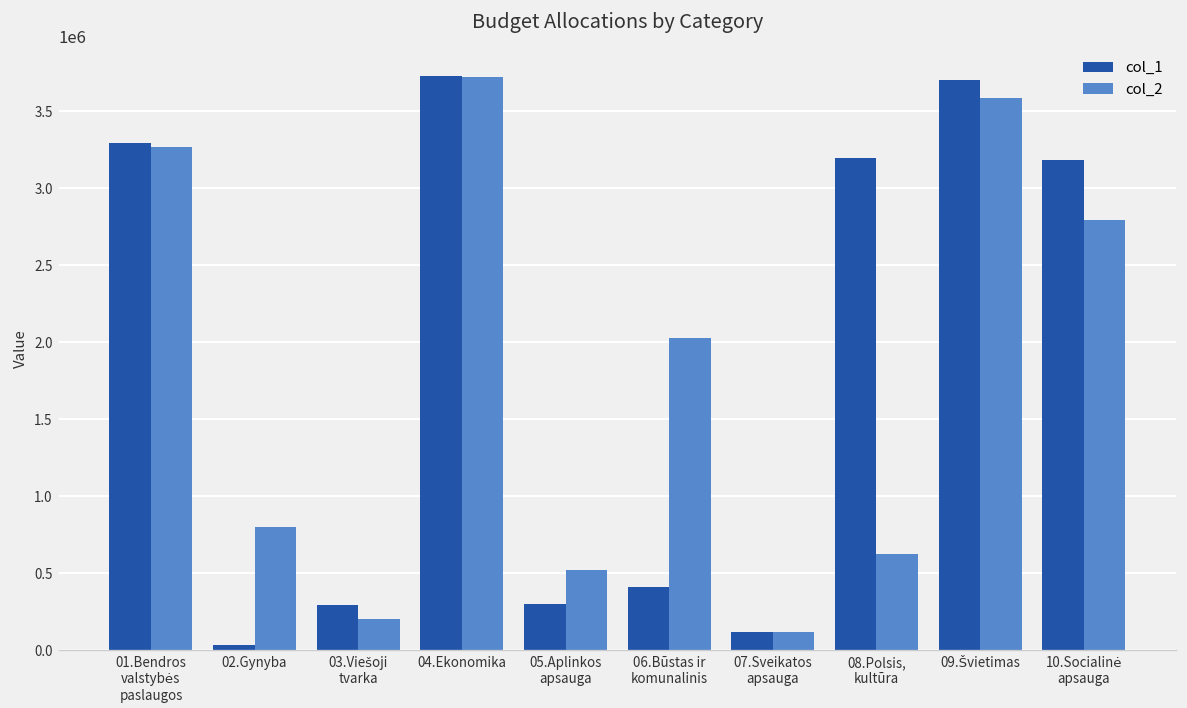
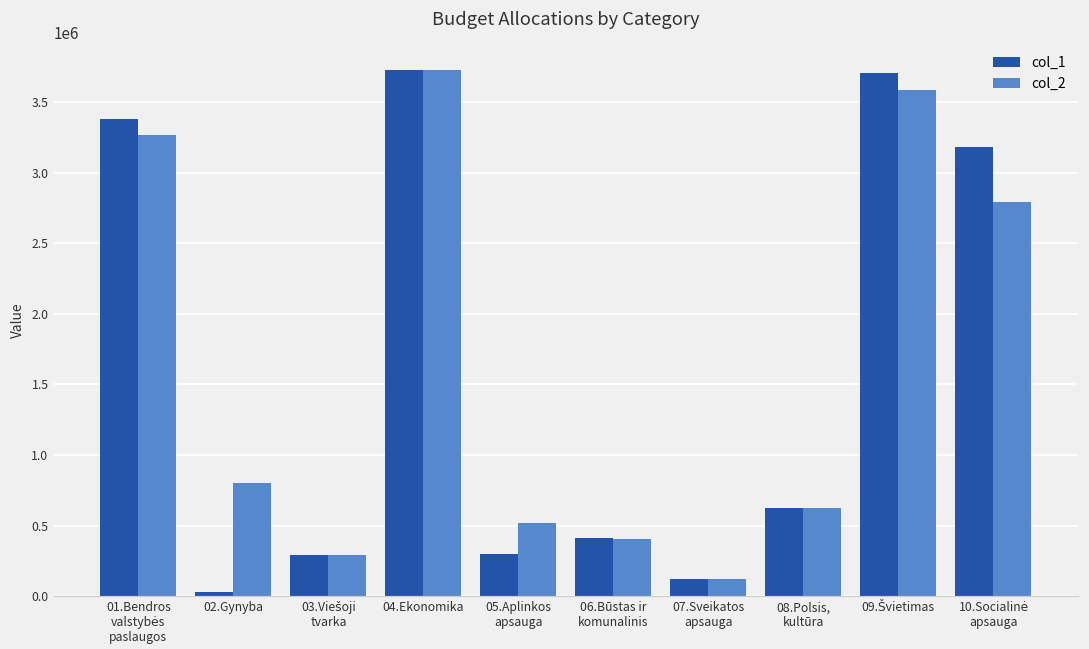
  {
    "col_1": {
-     "01.Bendros valstybės paslaugos": 3300000,
+     "01.Bendros valstybės paslaugos": 3380000,
      "02.Gynyba": 30000,
      "03.Viešoji tvarka": 290000,
      "04.Ekonomika": 3730000,
      "05.Aplinkos apsauga": 300000,
      "06.Būstas ir komunalinis": 410000,
      "07.Sveikatos apsauga": 120000,
-     "08.Polsis, kultūra": 3200000,
+     "08.Polsis, kultūra": 620000,
      "09.Švietimas": 3700000,
      "10.Socialinė apsauga": 3180000
    },
    "col_2": {
      "01.Bendros valstybės paslaugos": 3270000,
      "02.Gynyba": 800000,
-     "03.Viešoji tvarka": 210000,
+     "03.Viešoji tvarka": 290000,
      "04.Ekonomika": 3720000,
      "05.Aplinkos apsauga": 520000,
-     "06.Būstas ir komunalinis": 2030000,
+     "06.Būstas ir komunalinis": 410000,
      "07.Sveikatos apsauga": 120000,
      "08.Polsis, kultūra": 620000,
      "09.Švietimas": 3590000,
      "10.Socialinė apsauga": 2790000
    }
  }
